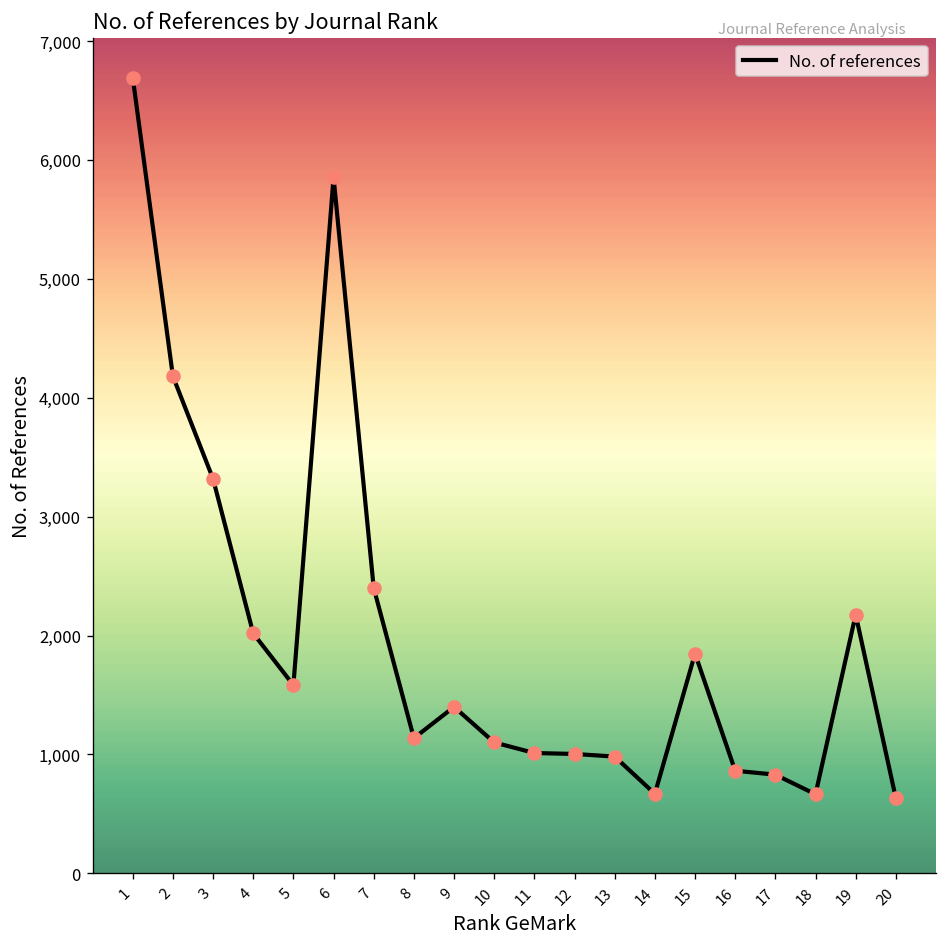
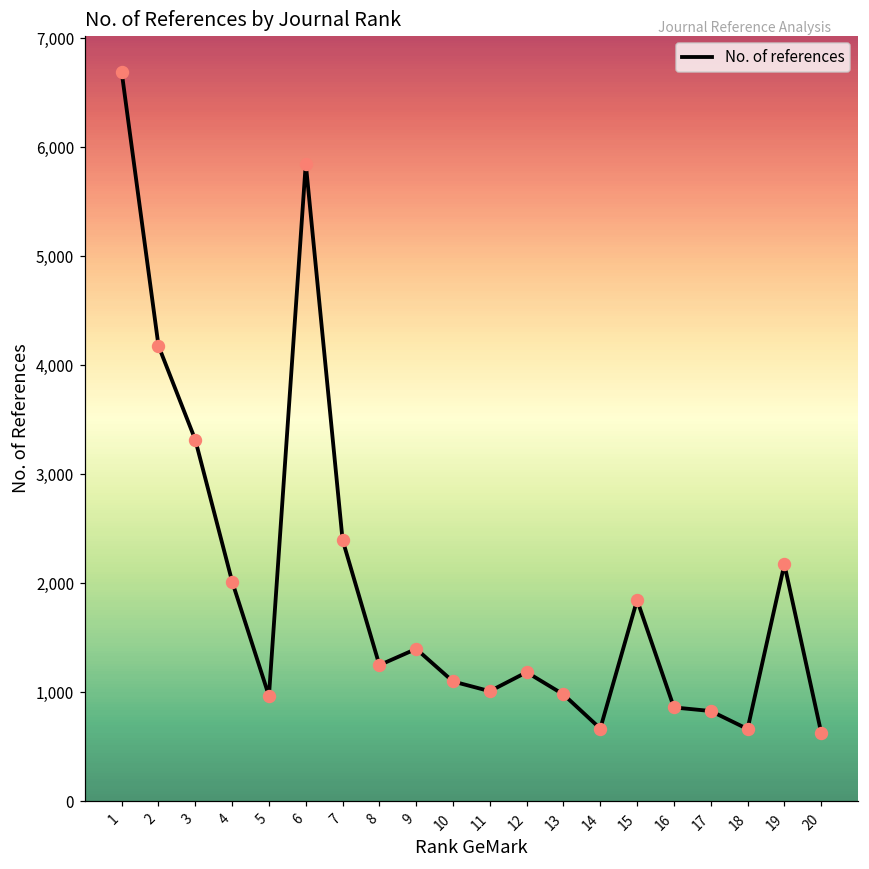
  {
    "1": "6,700",
    "2": "4,200",
    "3": "3,300",
    "4": "2,000",
-   "5": "1,600",
+   "5": "1,000",
    "6": "5,900",
    "7": "2,400",
-   "8": "1,100",
+   "8": "1,300",
    "9": "1,400",
    "10": "1,100",
    "11": "1,000",
-   "12": "1,000",
+   "12": "1,200",
    "13": "1,000",
    "14": "700",
    "15": "1,800",
    "16": "900",
    "17": "800",
    "18": "700",
    "19": "2,200",
    "20": "600"
  }
